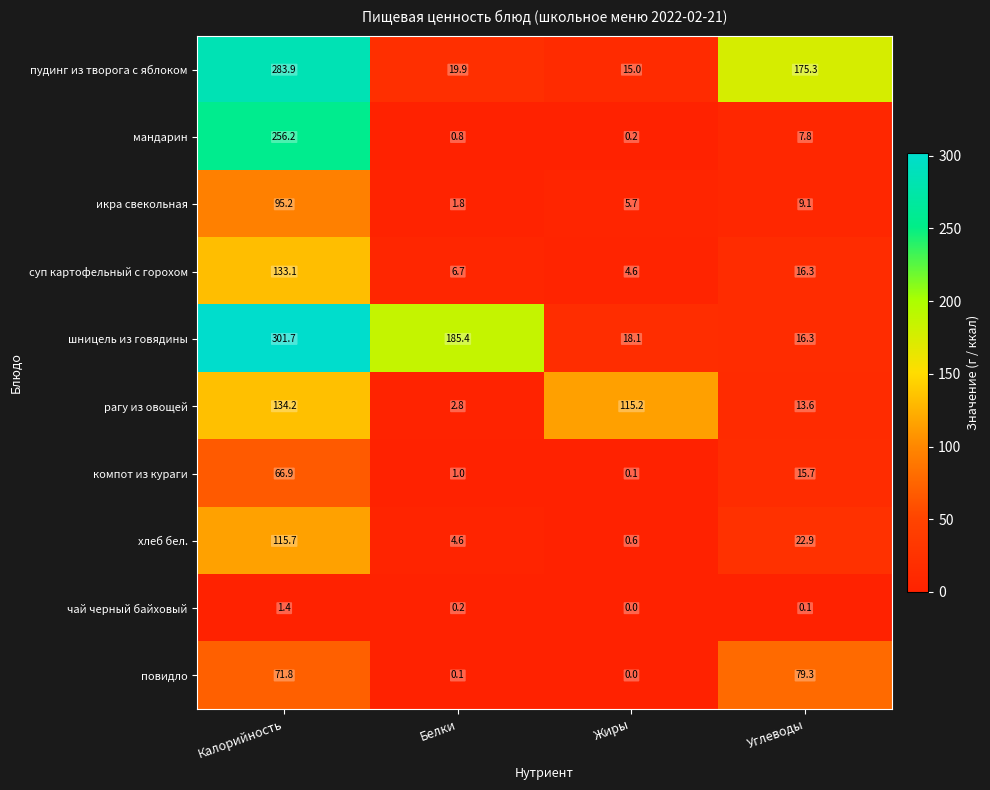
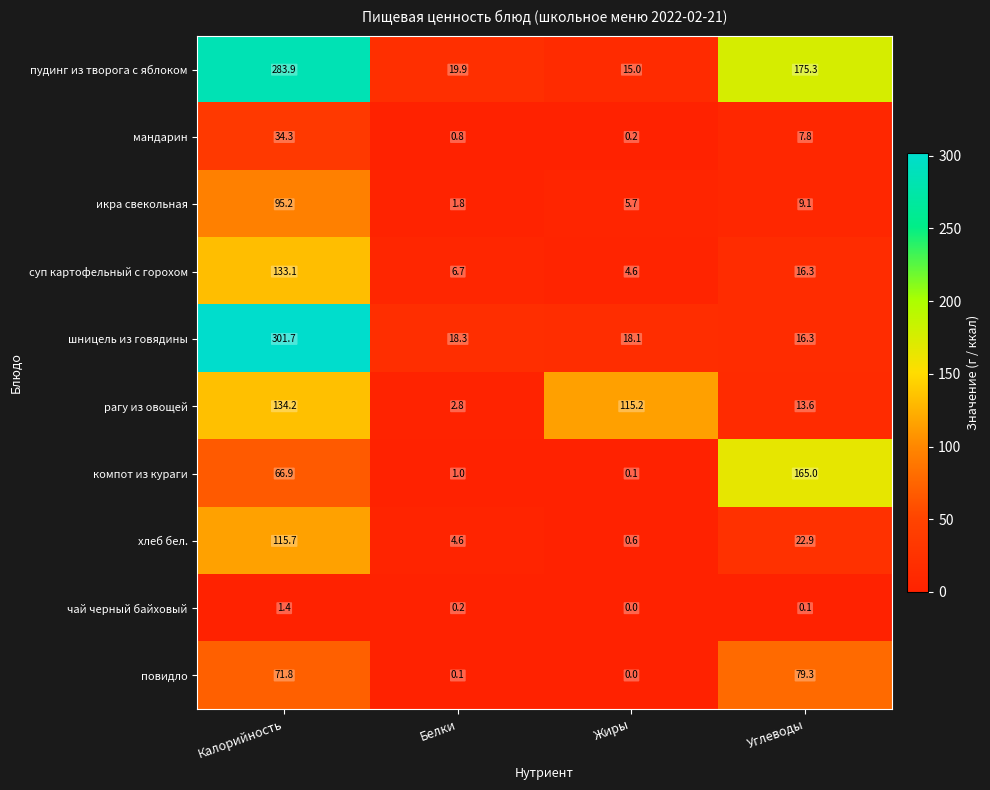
  {
    "мандарин": {
-     "Калорийность": 256.2
+     "Калорийность": 34.3
    },
    "шницель из говядины": {
-     "Белки": 185.4
+     "Белки": 18.3
    },
    "компот из кураги": {
-     "Углеводы": 15.7
+     "Углеводы": 165.0
    }
  }
